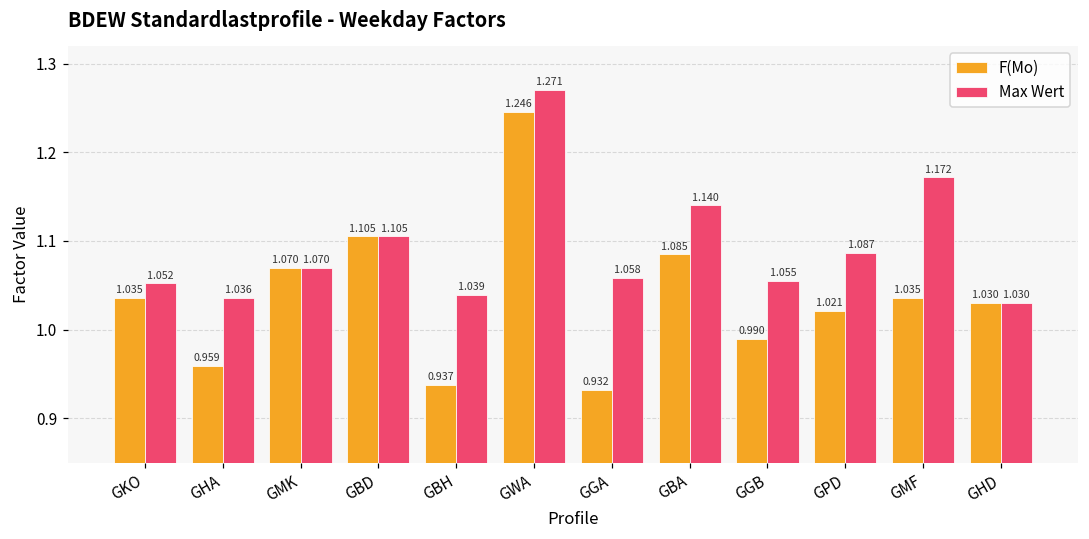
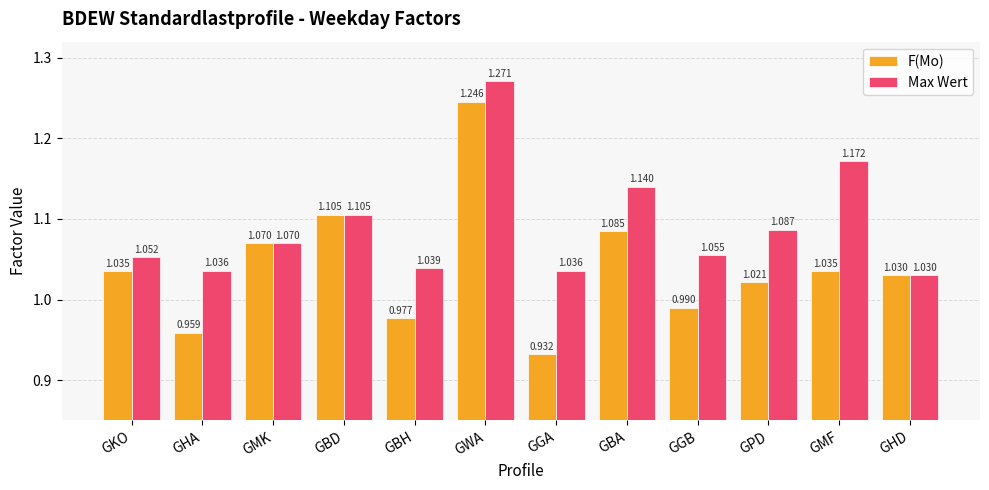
  {
    "F(Mo)": {
      "GKO": 1.035,
      "GHA": 0.959,
      "GMK": 1.070,
      "GBD": 1.105,
-     "GBH": 0.937,
+     "GBH": 0.977,
      "GWA": 1.246,
      "GGA": 0.932,
      "GBA": 1.085,
      "GGB": 0.990,
      "GPD": 1.021,
      "GMF": 1.035,
      "GHD": 1.030
    },
    "Max Wert": {
      "GKO": 1.052,
      "GHA": 1.036,
      "GMK": 1.070,
      "GBD": 1.105,
      "GBH": 1.039,
      "GWA": 1.271,
-     "GGA": 1.058,
+     "GGA": 1.036,
      "GBA": 1.140,
      "GGB": 1.055,
      "GPD": 1.087,
      "GMF": 1.172,
      "GHD": 1.030
    }
  }
